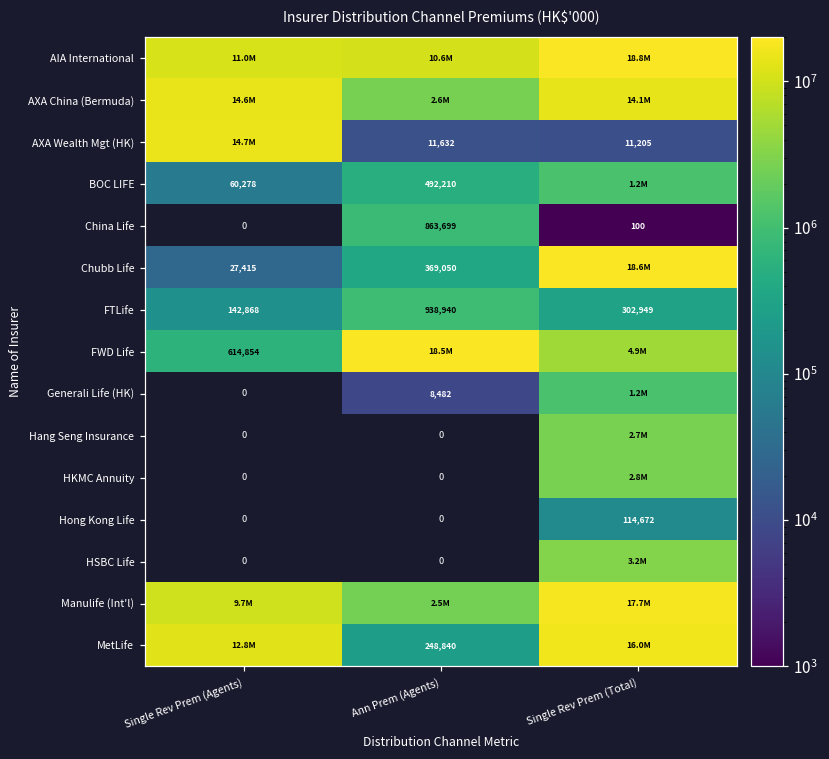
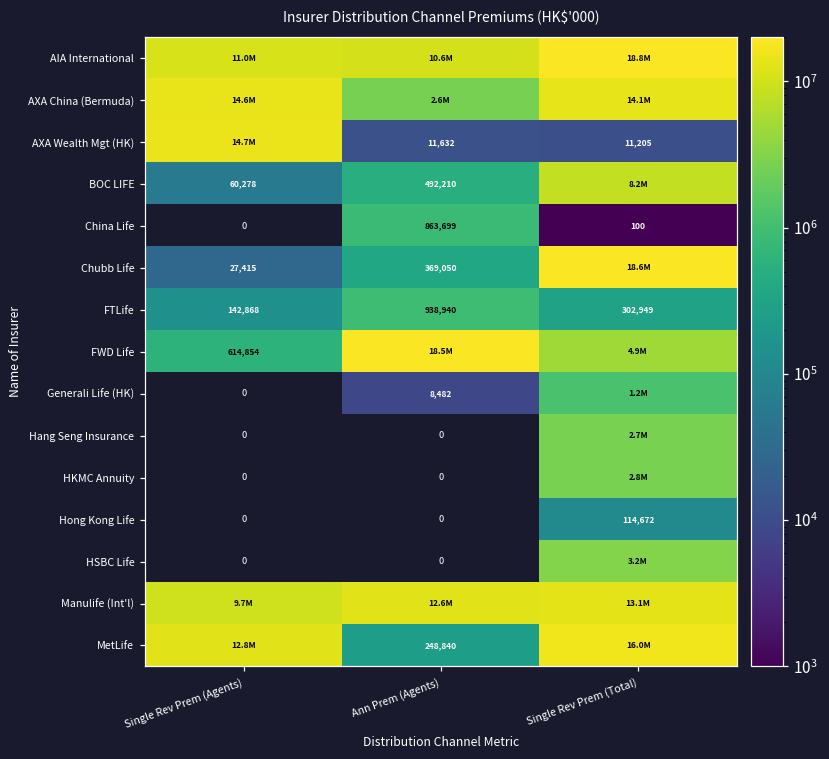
  {
    "AIA International": {
      "Single Rev Prem (Agents)": "11.0M",
      "Ann Prem (Agents)": "10.6M",
      "Single Rev Prem (Total)": "18.8M"
    },
    "AXA China (Bermuda)": {
      "Single Rev Prem (Agents)": "14.6M",
      "Ann Prem (Agents)": "2.6M",
      "Single Rev Prem (Total)": "14.1M"
    },
    "AXA Wealth Mgt (HK)": {
      "Single Rev Prem (Agents)": "14.7M",
      "Ann Prem (Agents)": "11,632",
      "Single Rev Prem (Total)": "11,205"
    },
    "BOC LIFE": {
      "Single Rev Prem (Agents)": "60,278",
      "Ann Prem (Agents)": "492,210",
-     "Single Rev Prem (Total)": "1.2M"
+     "Single Rev Prem (Total)": "8.2M"
    },
    "China Life": {
      "Ann Prem (Agents)": "863,699",
      "Single Rev Prem (Total)": "100"
    },
    "Chubb Life": {
      "Single Rev Prem (Agents)": "27,415",
      "Ann Prem (Agents)": "369,050",
      "Single Rev Prem (Total)": "18.6M"
    },
    "FTLife": {
      "Single Rev Prem (Agents)": "142,868",
      "Ann Prem (Agents)": "938,940",
      "Single Rev Prem (Total)": "302,949"
    },
    "FWD Life": {
      "Single Rev Prem (Agents)": "614,854",
      "Ann Prem (Agents)": "18.5M",
      "Single Rev Prem (Total)": "4.9M"
    },
    "Generali Life (HK)": {
      "Ann Prem (Agents)": "8,482",
      "Single Rev Prem (Total)": "1.2M"
    },
    "Hang Seng Insurance": {
      "Single Rev Prem (Total)": "2.7M"
    },
    "HKMC Annuity": {
      "Single Rev Prem (Total)": "2.8M"
    },
    "Hong Kong Life": {
      "Single Rev Prem (Total)": "114,672"
    },
    "HSBC Life": {
      "Single Rev Prem (Total)": "3.2M"
    },
    "Manulife (Int'l)": {
      "Single Rev Prem (Agents)": "9.7M",
-     "Ann Prem (Agents)": "2.5M",
-     "Single Rev Prem (Total)": "17.7M"
+     "Ann Prem (Agents)": "12.6M",
+     "Single Rev Prem (Total)": "13.1M"
    },
    "MetLife": {
      "Single Rev Prem (Agents)": "12.8M",
      "Ann Prem (Agents)": "248,840",
      "Single Rev Prem (Total)": "16.0M"
    }
  }
